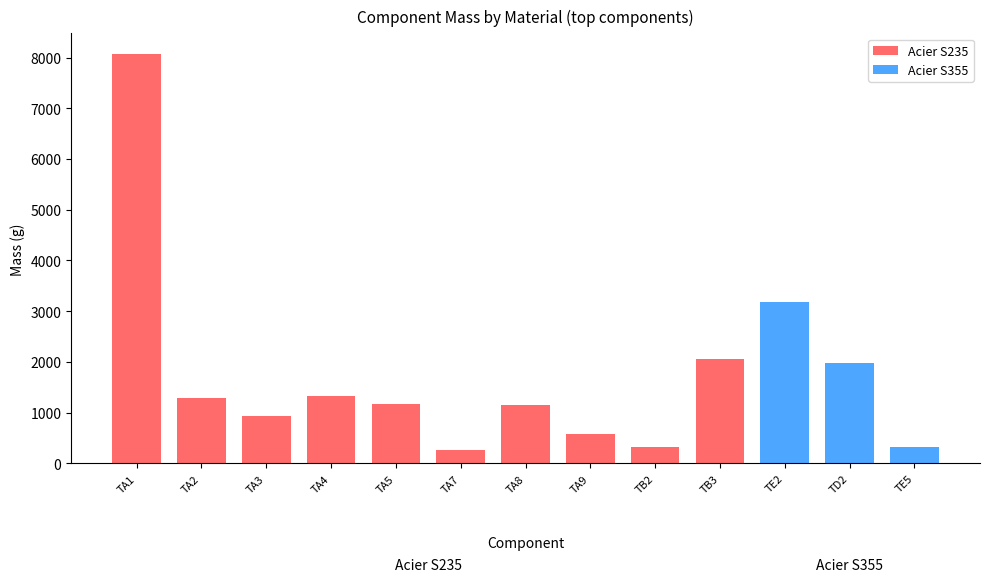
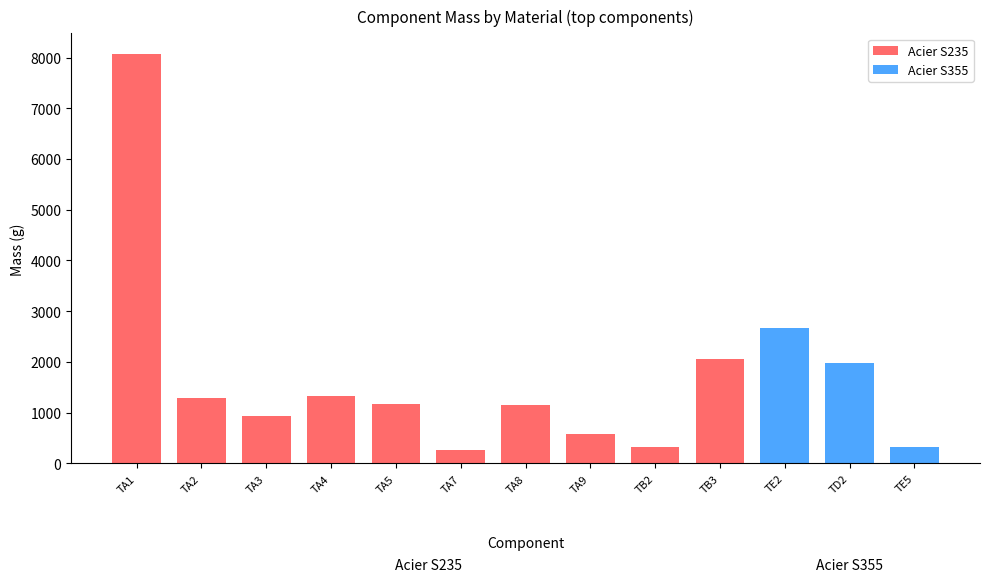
  {
    "Acier S235": {
      "TA1": 8100,
      "TA2": 1300,
      "TA3": 900,
      "TA4": 1300,
      "TA5": 1200,
      "TA7": 300,
      "TA8": 1200,
      "TA9": 600,
      "TB2": 300,
      "TB3": 2100
    },
    "Acier S355": {
-     "TE2": 3200,
+     "TE2": 2700,
      "TD2": 2000,
      "TE5": 300
    }
  }
